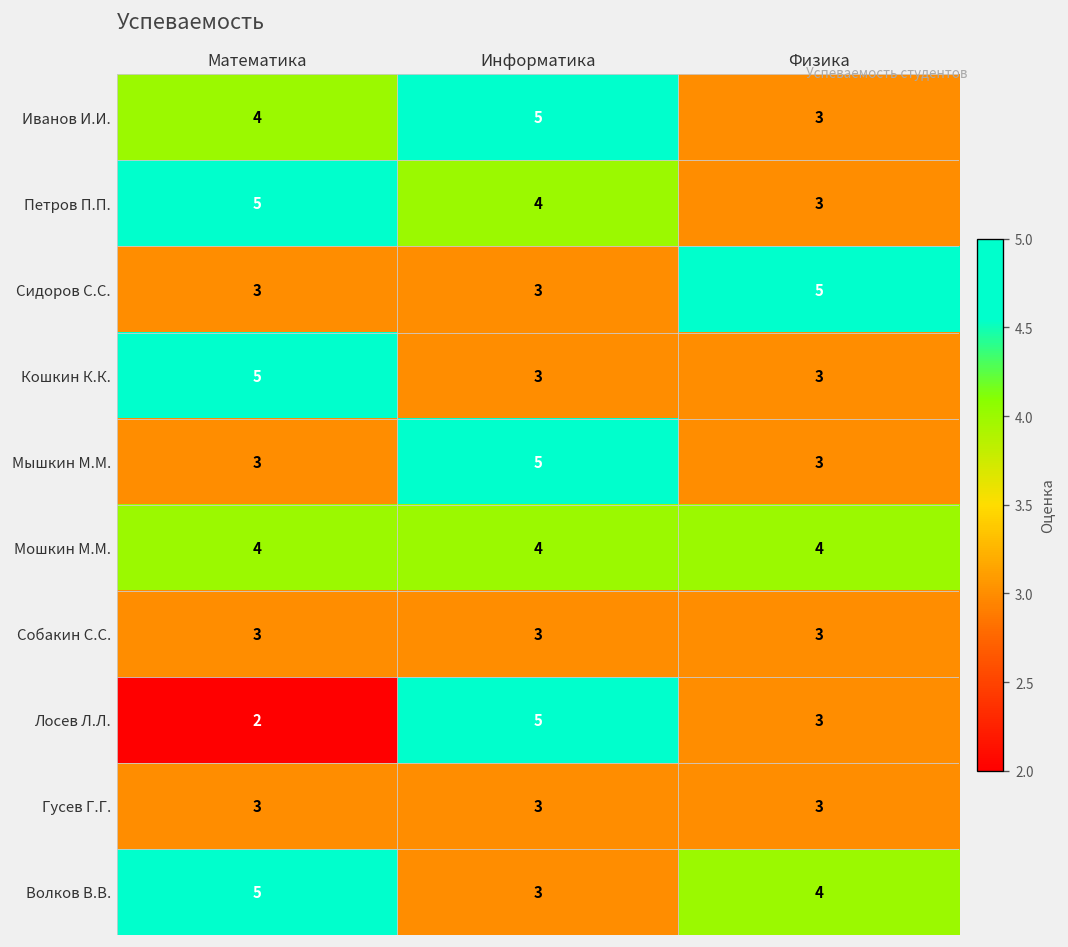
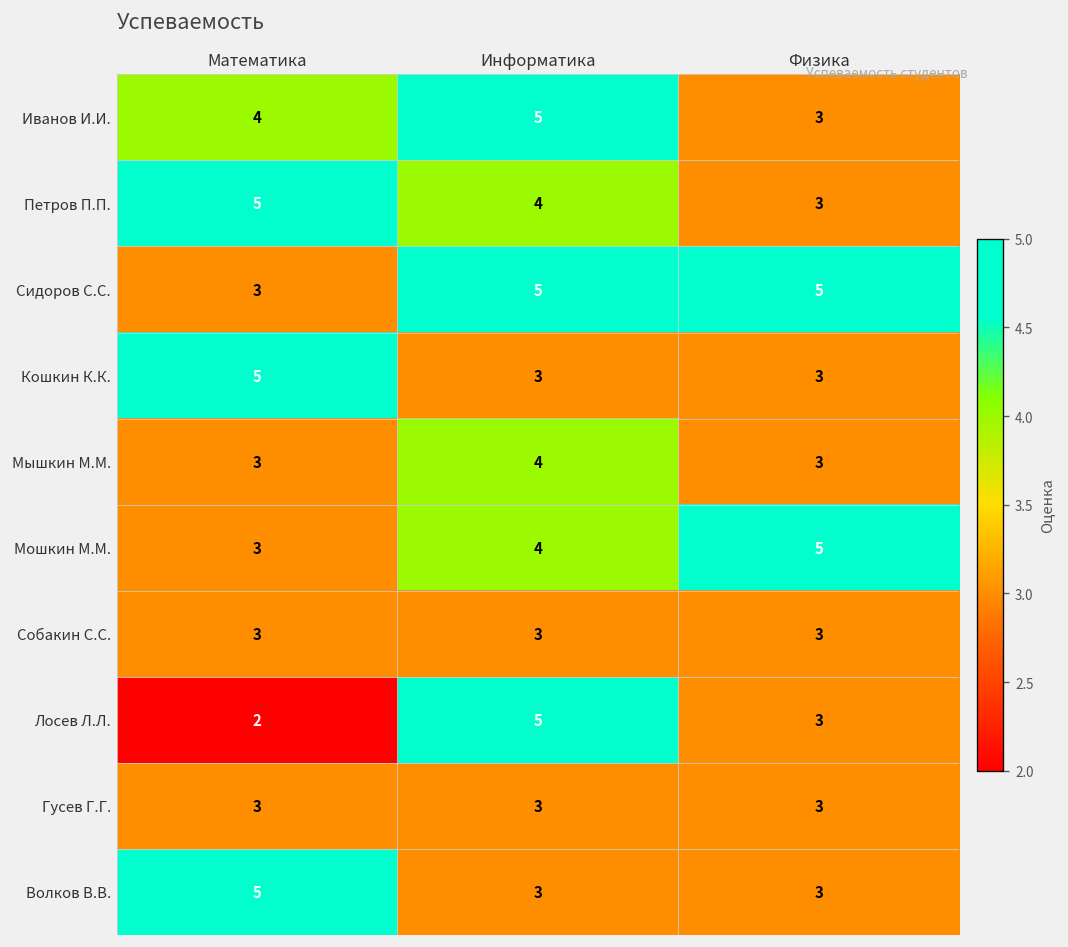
  {
    "Иванов И.И.": {
      "Математика": 4,
      "Информатика": 5,
      "Физика": 3
    },
    "Петров П.П.": {
      "Математика": 5,
      "Информатика": 4,
      "Физика": 3
    },
    "Сидоров С.С.": {
      "Математика": 3,
-     "Информатика": 3,
+     "Информатика": 5,
      "Физика": 5
    },
    "Кошкин К.К.": {
      "Математика": 5,
      "Информатика": 3,
      "Физика": 3
    },
    "Мышкин М.М.": {
      "Математика": 3,
-     "Информатика": 5,
+     "Информатика": 4,
      "Физика": 3
    },
    "Мошкин М.М.": {
-     "Математика": 4,
+     "Математика": 3,
      "Информатика": 4,
-     "Физика": 4
+     "Физика": 5
    },
    "Собакин С.С.": {
      "Математика": 3,
      "Информатика": 3,
      "Физика": 3
    },
    "Лосев Л.Л.": {
      "Математика": 2,
      "Информатика": 5,
      "Физика": 3
    },
    "Гусев Г.Г.": {
      "Математика": 3,
      "Информатика": 3,
      "Физика": 3
    },
    "Волков В.В.": {
      "Математика": 5,
      "Информатика": 3,
-     "Физика": 4
+     "Физика": 3
    }
  }
